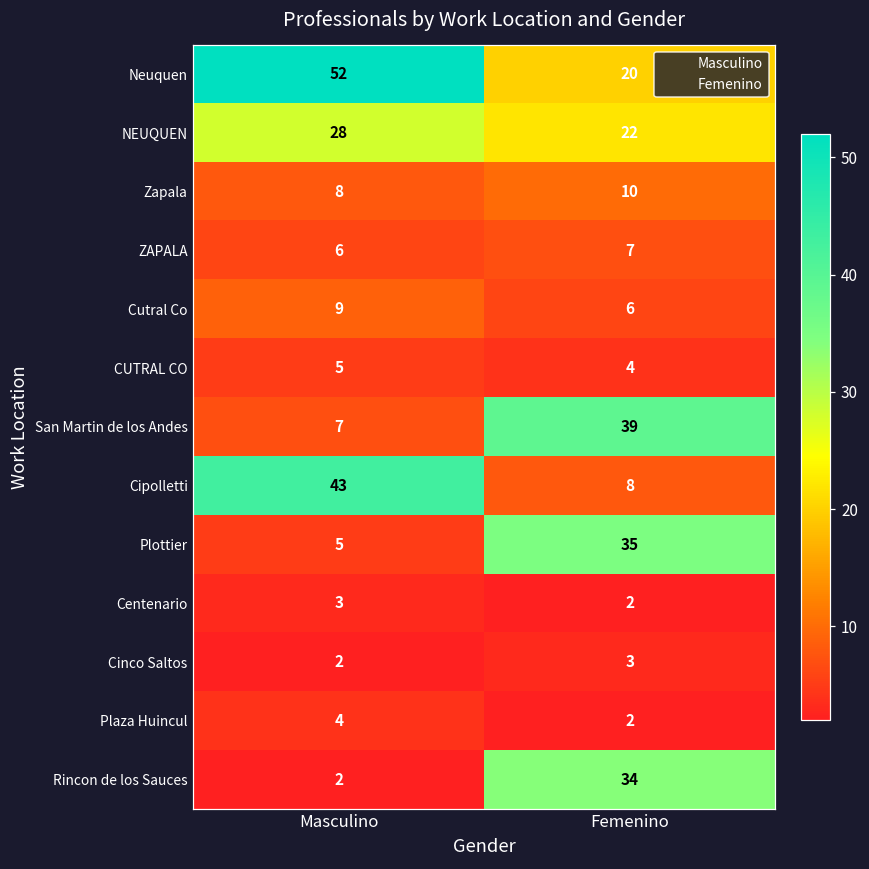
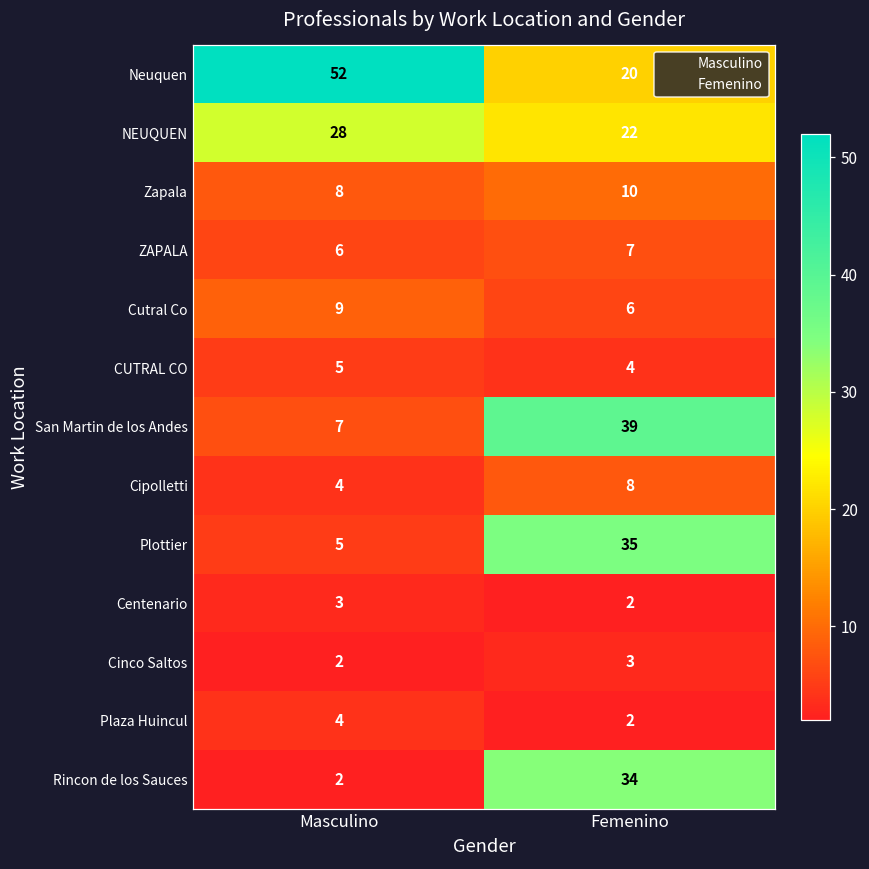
  {
    "Neuquen": {
      "Masculino": 52,
      "Femenino": 20
    },
    "NEUQUEN": {
      "Masculino": 28,
      "Femenino": 22
    },
    "Zapala": {
      "Masculino": 8,
      "Femenino": 10
    },
    "ZAPALA": {
      "Masculino": 6,
      "Femenino": 7
    },
    "Cutral Co": {
      "Masculino": 9,
      "Femenino": 6
    },
    "CUTRAL CO": {
      "Masculino": 5,
      "Femenino": 4
    },
    "San Martin de los Andes": {
      "Masculino": 7,
      "Femenino": 39
    },
    "Cipolletti": {
-     "Masculino": 43,
+     "Masculino": 4,
      "Femenino": 8
    },
    "Plottier": {
      "Masculino": 5,
      "Femenino": 35
    },
    "Centenario": {
      "Masculino": 3,
      "Femenino": 2
    },
    "Cinco Saltos": {
      "Masculino": 2,
      "Femenino": 3
    },
    "Plaza Huincul": {
      "Masculino": 4,
      "Femenino": 2
    },
    "Rincon de los Sauces": {
      "Masculino": 2,
      "Femenino": 34
    }
  }
